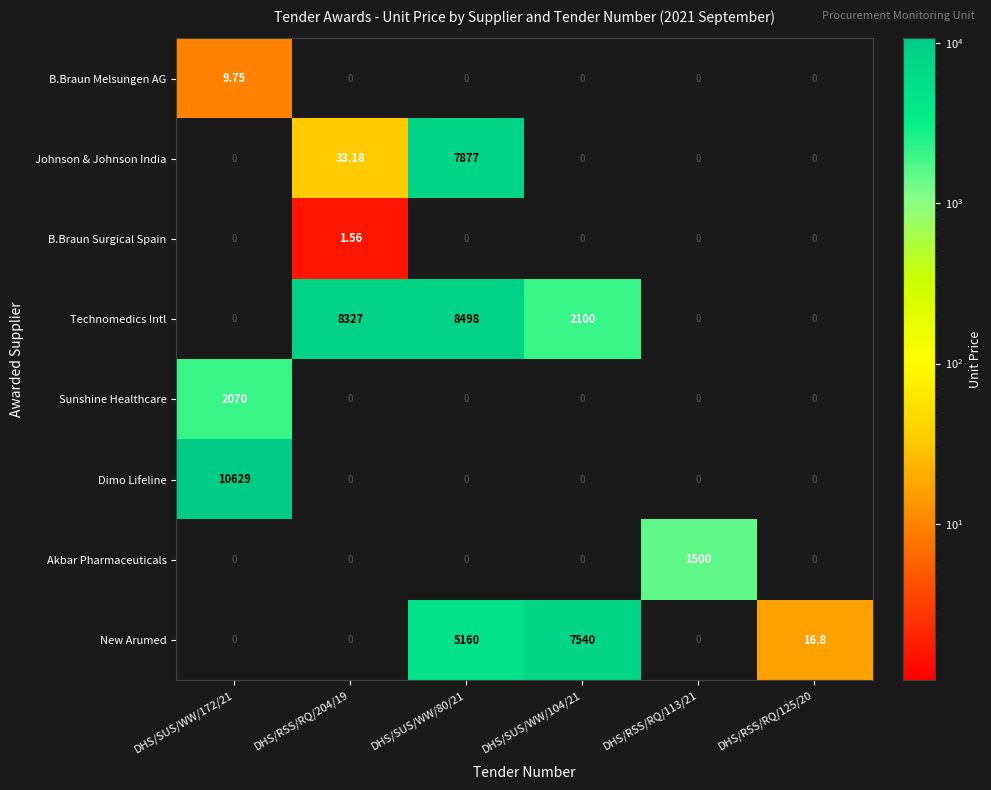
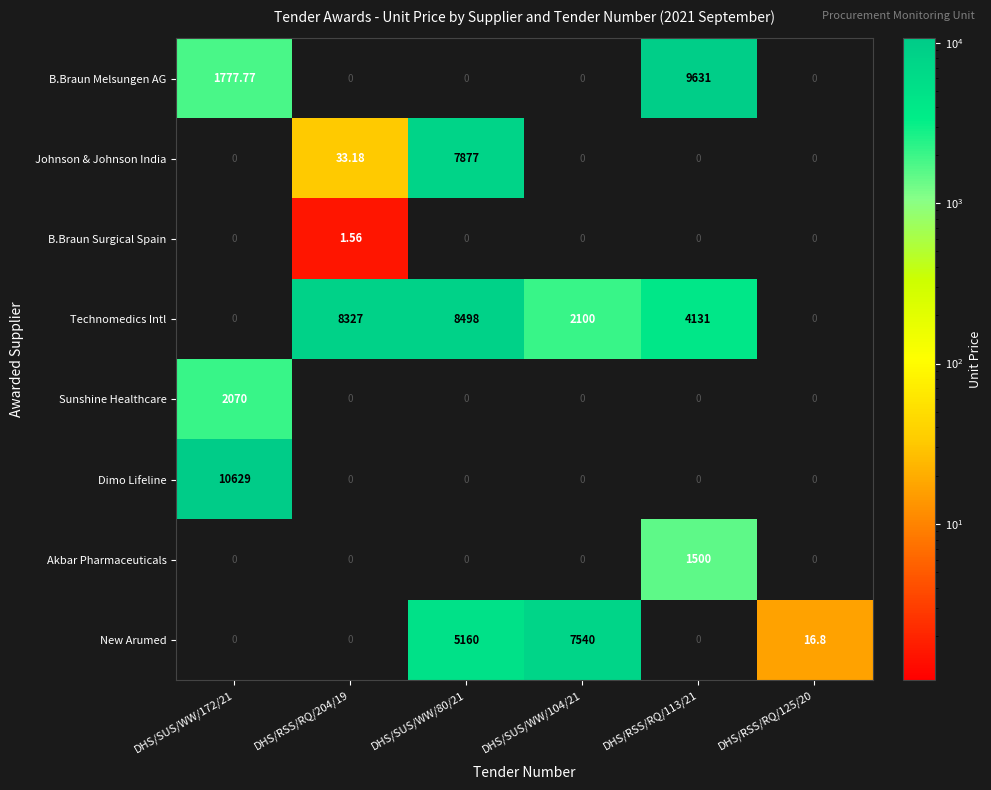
  {
    "B.Braun Melsungen AG": {
-     "DHS/SUS/WW/172/21": 9.75,
+     "DHS/SUS/WW/172/21": 1777.77,
      "DHS/RSS/RQ/204/19": 0,
      "DHS/SUS/WW/80/21": 0,
      "DHS/SUS/WW/104/21": 0,
-     "DHS/RSS/RQ/113/21": 0,
+     "DHS/RSS/RQ/113/21": 9631,
      "DHS/RSS/RQ/125/20": 0
    },
    "Johnson & Johnson India": {
      "DHS/SUS/WW/172/21": 0,
      "DHS/RSS/RQ/204/19": 33.18,
      "DHS/SUS/WW/80/21": 7877,
      "DHS/SUS/WW/104/21": 0,
      "DHS/RSS/RQ/113/21": 0,
      "DHS/RSS/RQ/125/20": 0
    },
    "B.Braun Surgical Spain": {
      "DHS/SUS/WW/172/21": 0,
      "DHS/RSS/RQ/204/19": 1.56,
      "DHS/SUS/WW/80/21": 0,
      "DHS/SUS/WW/104/21": 0,
      "DHS/RSS/RQ/113/21": 0,
      "DHS/RSS/RQ/125/20": 0
    },
    "Technomedics Intl": {
      "DHS/SUS/WW/172/21": 0,
      "DHS/RSS/RQ/204/19": 8327,
      "DHS/SUS/WW/80/21": 8498,
      "DHS/SUS/WW/104/21": 2100,
-     "DHS/RSS/RQ/113/21": 0,
+     "DHS/RSS/RQ/113/21": 4131,
      "DHS/RSS/RQ/125/20": 0
    },
    "Sunshine Healthcare": {
      "DHS/SUS/WW/172/21": 2070,
      "DHS/RSS/RQ/204/19": 0,
      "DHS/SUS/WW/80/21": 0,
      "DHS/SUS/WW/104/21": 0,
      "DHS/RSS/RQ/113/21": 0,
      "DHS/RSS/RQ/125/20": 0
    },
    "Dimo Lifeline": {
      "DHS/SUS/WW/172/21": 10629,
      "DHS/RSS/RQ/204/19": 0,
      "DHS/SUS/WW/80/21": 0,
      "DHS/SUS/WW/104/21": 0,
      "DHS/RSS/RQ/113/21": 0,
      "DHS/RSS/RQ/125/20": 0
    },
    "Akbar Pharmaceuticals": {
      "DHS/SUS/WW/172/21": 0,
      "DHS/RSS/RQ/204/19": 0,
      "DHS/SUS/WW/80/21": 0,
      "DHS/SUS/WW/104/21": 0,
      "DHS/RSS/RQ/113/21": 1500,
      "DHS/RSS/RQ/125/20": 0
    },
    "New Arumed": {
      "DHS/SUS/WW/172/21": 0,
      "DHS/RSS/RQ/204/19": 0,
      "DHS/SUS/WW/80/21": 5160,
      "DHS/SUS/WW/104/21": 7540,
      "DHS/RSS/RQ/113/21": 0,
      "DHS/RSS/RQ/125/20": 16.8
    }
  }
